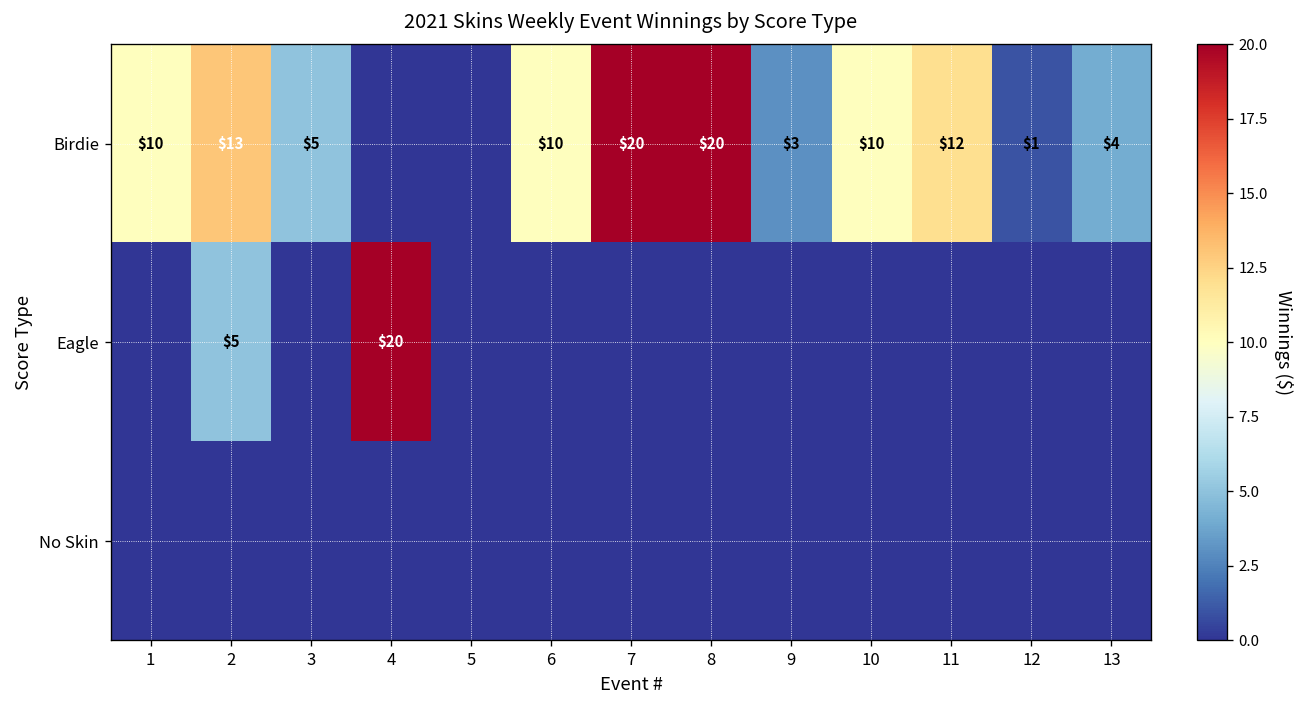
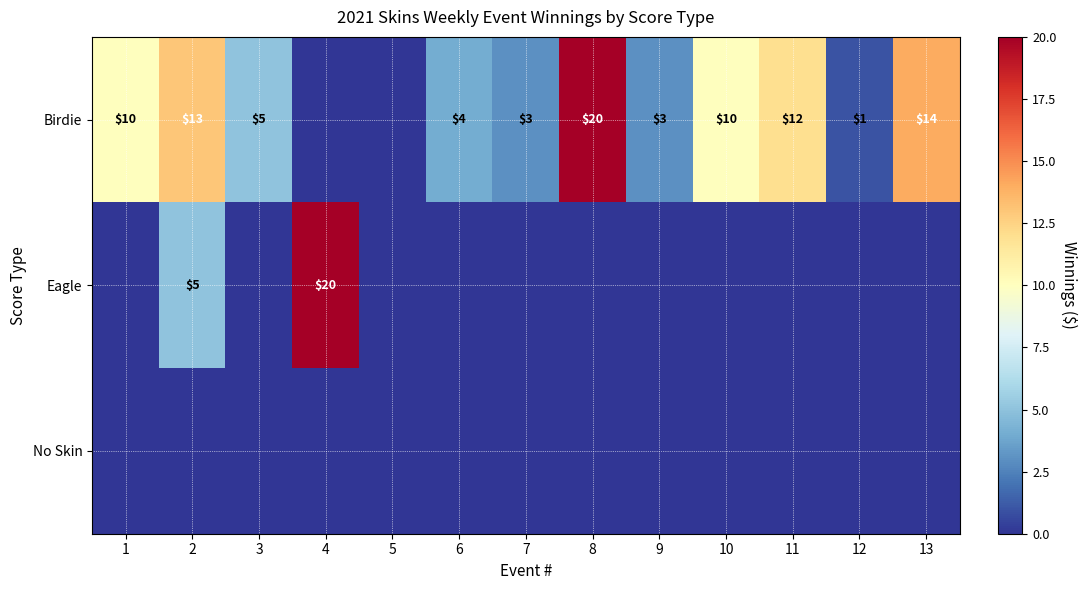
  {
    "Birdie": {
      "1": "$10",
      "2": "$13",
      "3": "$5",
-     "6": "$10",
-     "7": "$20",
+     "6": "$4",
+     "7": "$3",
      "8": "$20",
      "9": "$3",
      "10": "$10",
      "11": "$12",
      "12": "$1",
-     "13": "$4"
+     "13": "$14"
    },
    "Eagle": {
      "2": "$5",
      "4": "$20"
    }
  }
